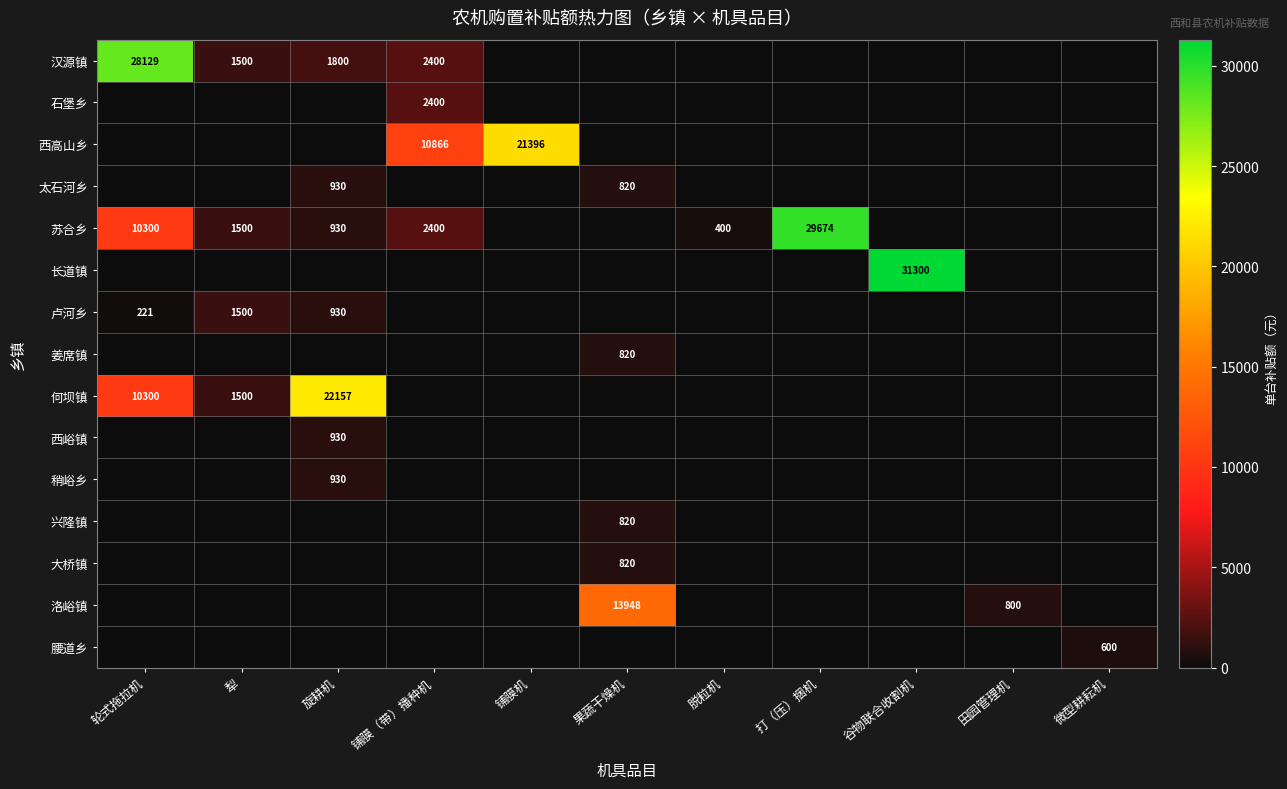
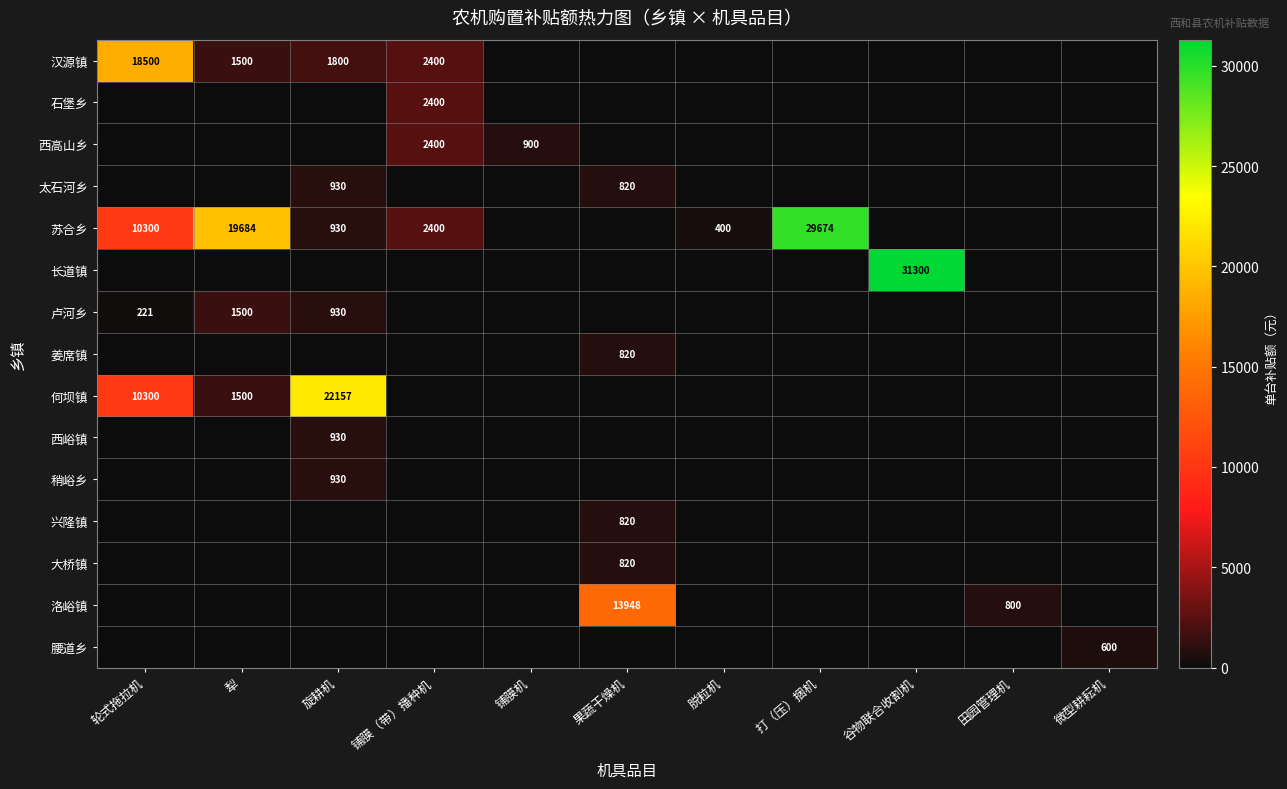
  {
    "汉源镇": {
-     "轮式拖拉机": 28129,
+     "轮式拖拉机": 18500,
      "犁": 1500,
      "旋耕机": 1800,
      "铺膜（带）播种机": 2400
    },
    "石堡乡": {
      "铺膜（带）播种机": 2400
    },
    "西高山乡": {
-     "铺膜（带）播种机": 10866,
-     "铺膜机": 21396
+     "铺膜（带）播种机": 2400,
+     "铺膜机": 900
    },
    "太石河乡": {
      "旋耕机": 930,
      "果蔬干燥机": 820
    },
    "苏合乡": {
      "轮式拖拉机": 10300,
-     "犁": 1500,
+     "犁": 19684,
      "旋耕机": 930,
      "铺膜（带）播种机": 2400,
      "脱粒机": 400,
      "打（压）捆机": 29674
    },
    "长道镇": {
      "谷物联合收割机": 31300
    },
    "卢河乡": {
      "轮式拖拉机": 221,
      "犁": 1500,
      "旋耕机": 930
    },
    "姜席镇": {
      "果蔬干燥机": 820
    },
    "何坝镇": {
      "轮式拖拉机": 10300,
      "犁": 1500,
      "旋耕机": 22157
    },
    "西峪镇": {
      "旋耕机": 930
    },
    "稍峪乡": {
      "旋耕机": 930
    },
    "兴隆镇": {
      "果蔬干燥机": 820
    },
    "大桥镇": {
      "果蔬干燥机": 820
    },
    "洛峪镇": {
      "果蔬干燥机": 13948,
      "田园管理机": 800
    },
    "腰道乡": {
      "微型耕耘机": 600
    }
  }
